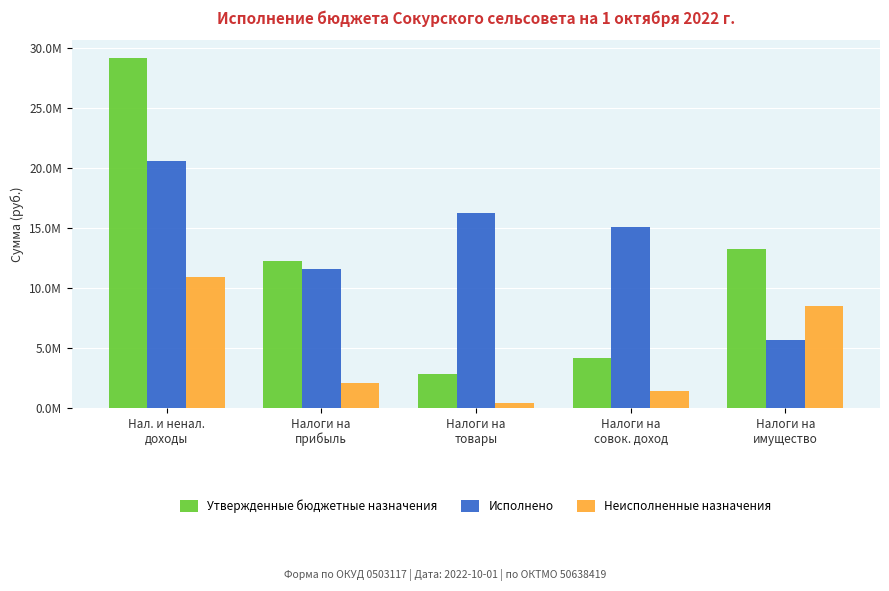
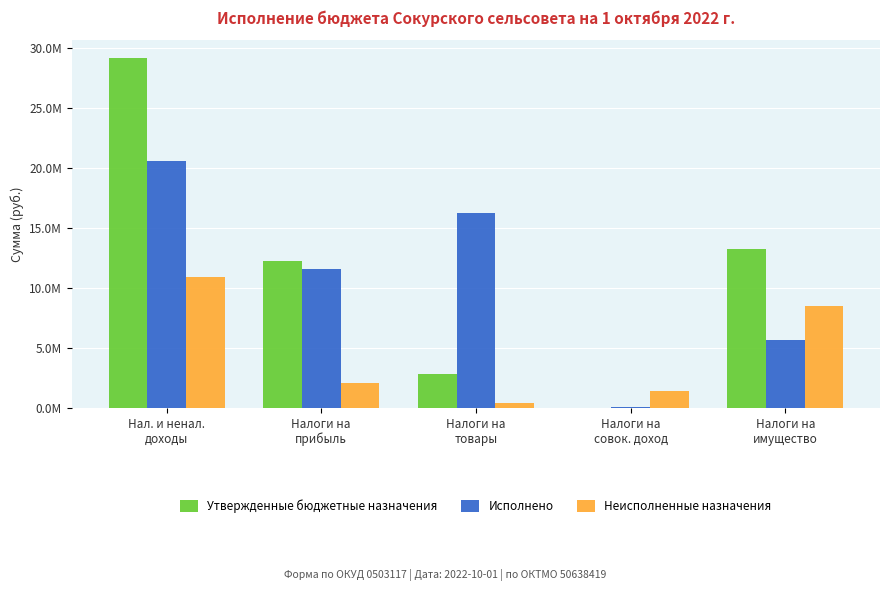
  {
    "Утвержденные бюджетные назначения": {
      "Нал. и ненал. доходы": 29200000,
      "Налоги на прибыль": 12300000,
      "Налоги на товары": 2800000,
-     "Налоги на совок. доход": 4200000,
+     "Налоги на совок. доход": 0,
      "Налоги на имущество": 13200000
    },
    "Исполнено": {
      "Нал. и ненал. доходы": 20600000,
      "Налоги на прибыль": 11600000,
      "Налоги на товары": 16300000,
-     "Налоги на совок. доход": 15100000,
+     "Налоги на совок. доход": 100000,
      "Налоги на имущество": 5600000
    },
    "Неисполненные назначения": {
      "Нал. и ненал. доходы": 10900000,
      "Налоги на прибыль": 2000000,
      "Налоги на товары": 400000,
      "Налоги на совок. доход": 1400000,
      "Налоги на имущество": 8500000
    }
  }
